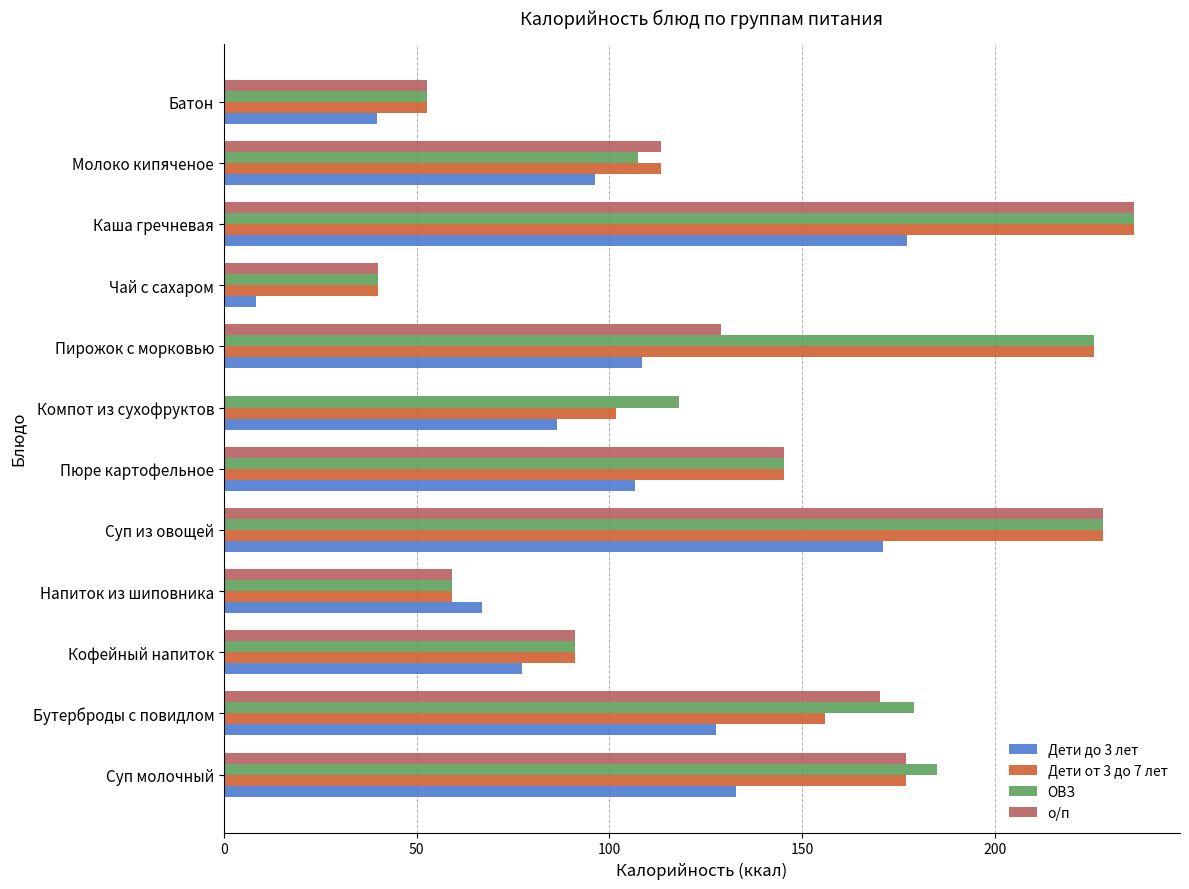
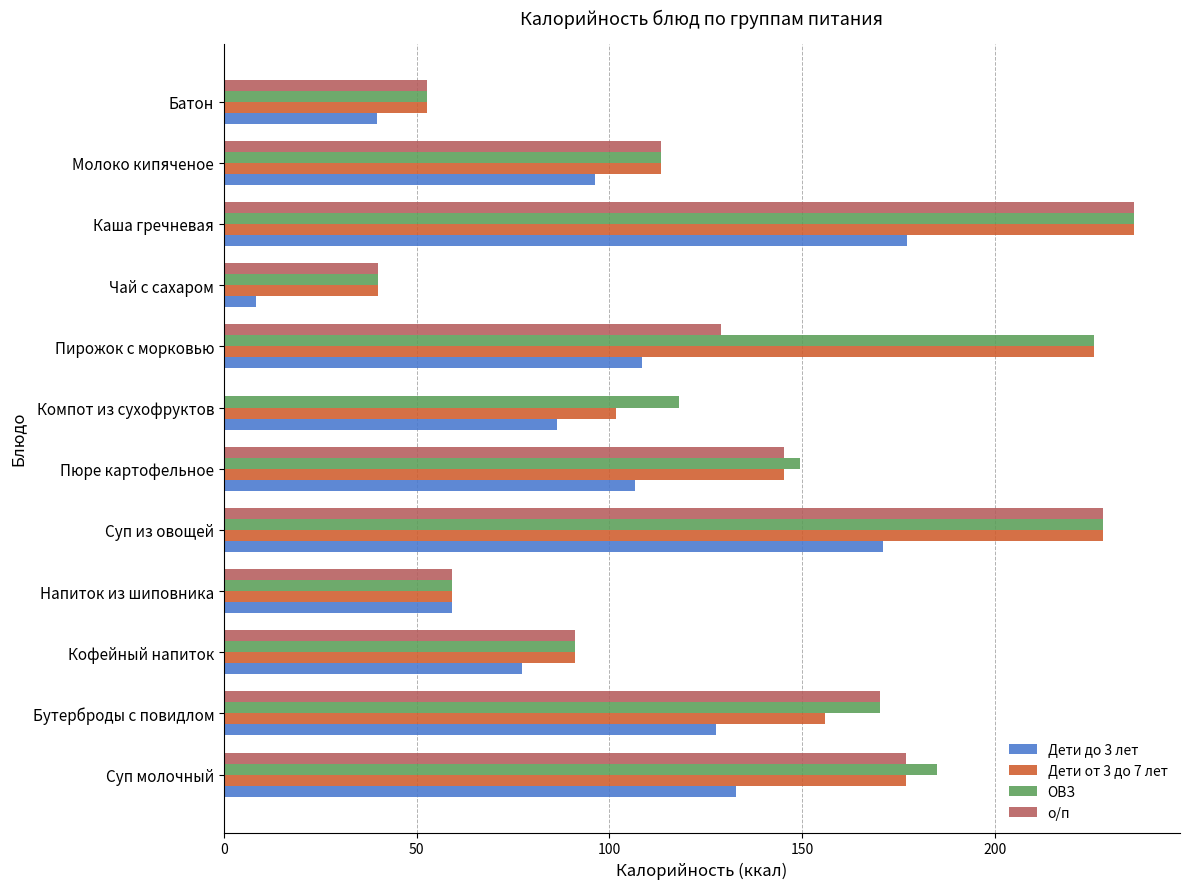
  {
    "Дети до 3 лет": {
      "Батон": 40,
      "Молоко кипяченое": 96,
      "Каша гречневая": 177,
      "Чай с сахаром": 8,
      "Пирожок с морковью": 108,
      "Компот из сухофруктов": 86,
      "Пюре картофельное": 107,
      "Суп из овощей": 171,
-     "Напиток из шиповника": 67,
+     "Напиток из шиповника": 59,
      "Кофейный напиток": 77,
      "Бутерброды с повидлом": 128,
      "Суп молочный": 133
    },
    "ОВЗ": {
      "Батон": 53,
-     "Молоко кипяченое": 108,
+     "Молоко кипяченое": 113,
      "Каша гречневая": 236,
      "Чай с сахаром": 40,
      "Пирожок с морковью": 226,
      "Компот из сухофруктов": 118,
-     "Пюре картофельное": 145,
+     "Пюре картофельное": 149,
      "Суп из овощей": 228,
      "Напиток из шиповника": 59,
      "Кофейный напиток": 91,
-     "Бутерброды с повидлом": 179,
+     "Бутерброды с повидлом": 170,
      "Суп молочный": 185
    }
  }
